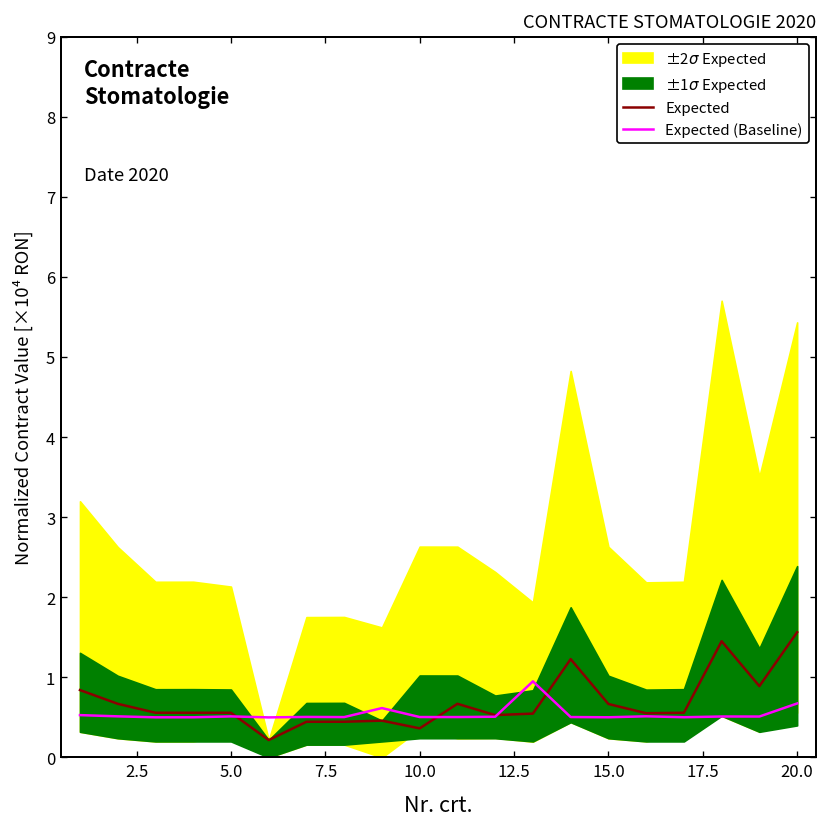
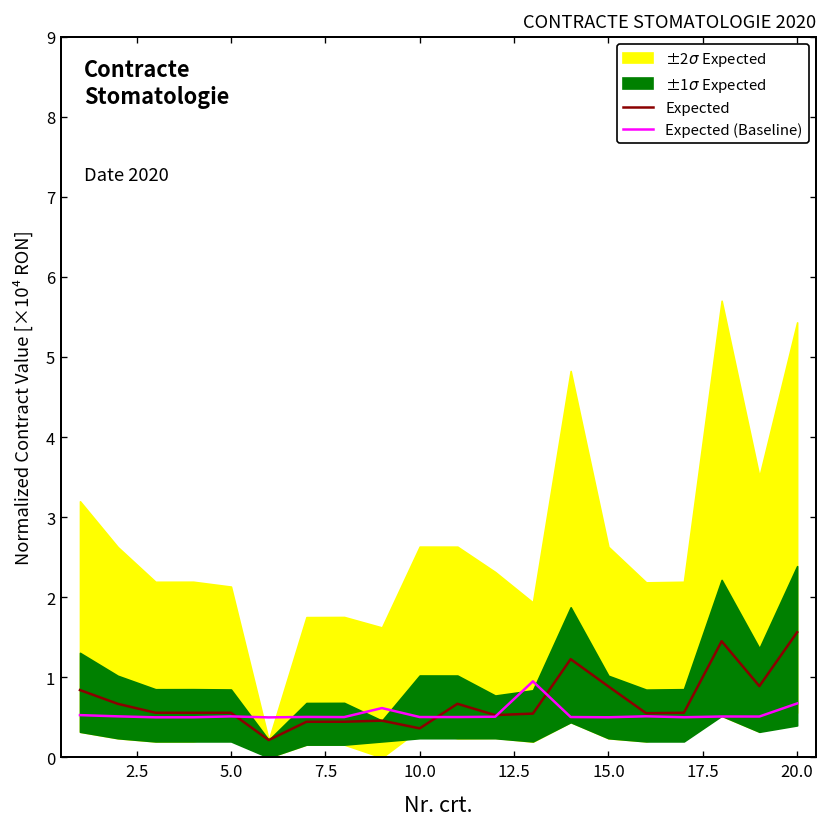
  {
    "Expected": {
      "5.0": 0.6,
      "10.0": 0.4,
-     "15.0": 0.7,
+     "15.0": 0.9,
      "20.0": 1.6
    },
    "Expected (Baseline)": {
      "5.0": 0.5,
      "10.0": 0.5,
      "15.0": 0.5,
      "20.0": 0.7
    }
  }
